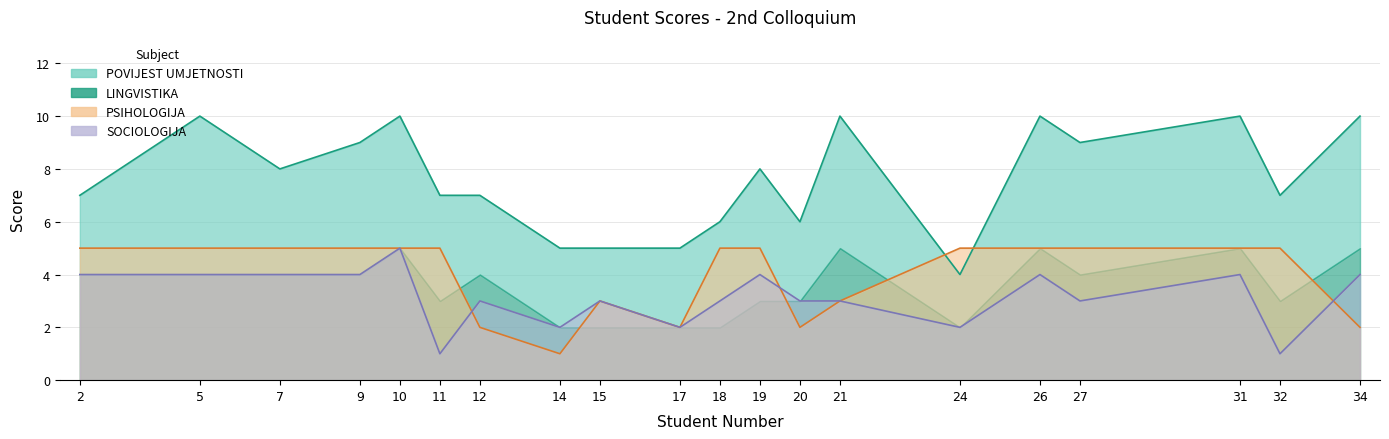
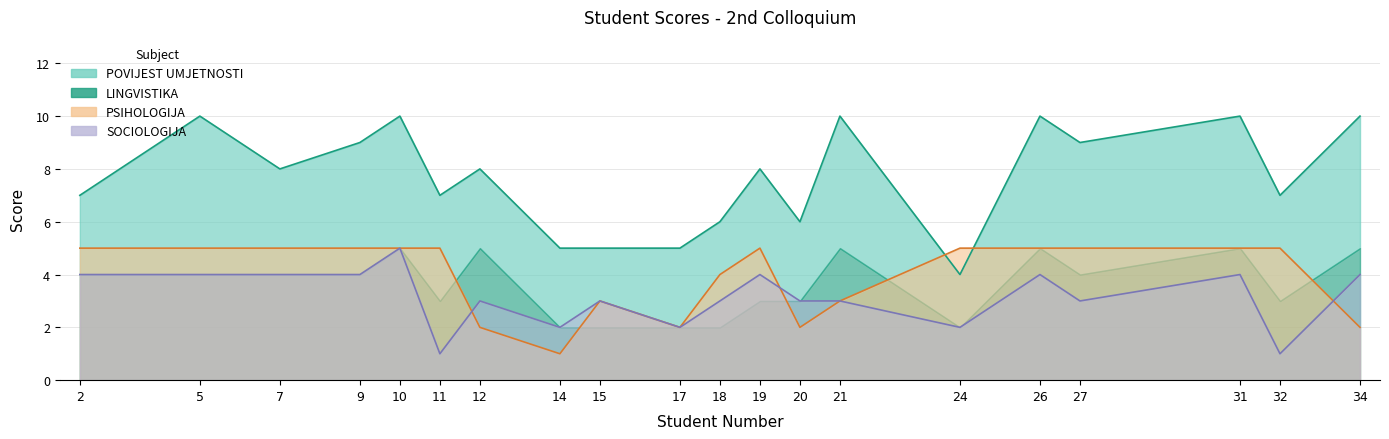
  {
    "POVIJEST UMJETNOSTI": {
      "2": 3,
      "5": 6,
      "7": 4,
      "9": 5,
      "10": 5,
      "11": 4,
      "12": 3,
      "14": 3,
      "15": 3,
      "17": 3,
      "18": 4,
      "19": 5,
      "20": 3,
      "21": 5,
      "24": 2,
      "26": 5,
      "27": 5,
      "31": 5,
      "32": 4,
      "34": 5
    },
    "LINGVISTIKA": {
      "11": 3,
-     "12": 4,
+     "12": 5,
      "15": 2,
      "18": 2,
      "19": 3,
      "21": 5,
      "27": 4,
      "32": 3,
      "34": 5
    },
    "PSIHOLOGIJA": {
      "2": 5,
      "5": 5,
      "7": 5,
      "9": 5,
      "11": 5,
      "12": 2,
      "14": 1,
-     "18": 5,
+     "18": 4,
      "19": 5,
      "20": 2,
      "24": 5,
      "27": 5,
      "32": 5,
      "34": 2
    },
    "SOCIOLOGIJA": {
      "11": 1,
      "12": 3,
      "18": 3,
      "19": 4,
      "26": 4,
      "27": 3,
      "31": 4,
      "32": 1,
      "34": 4
    }
  }
